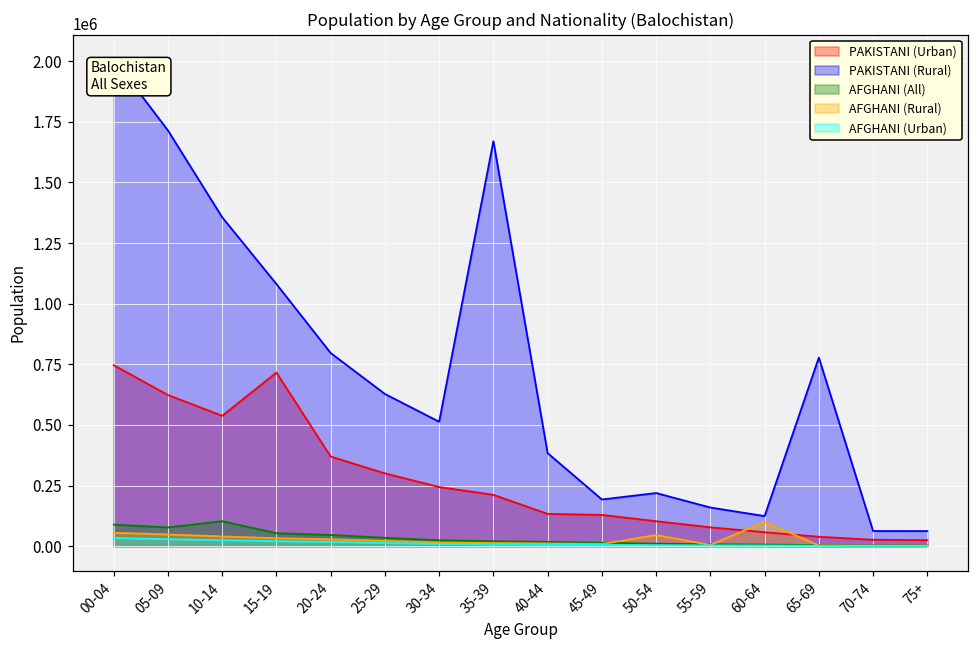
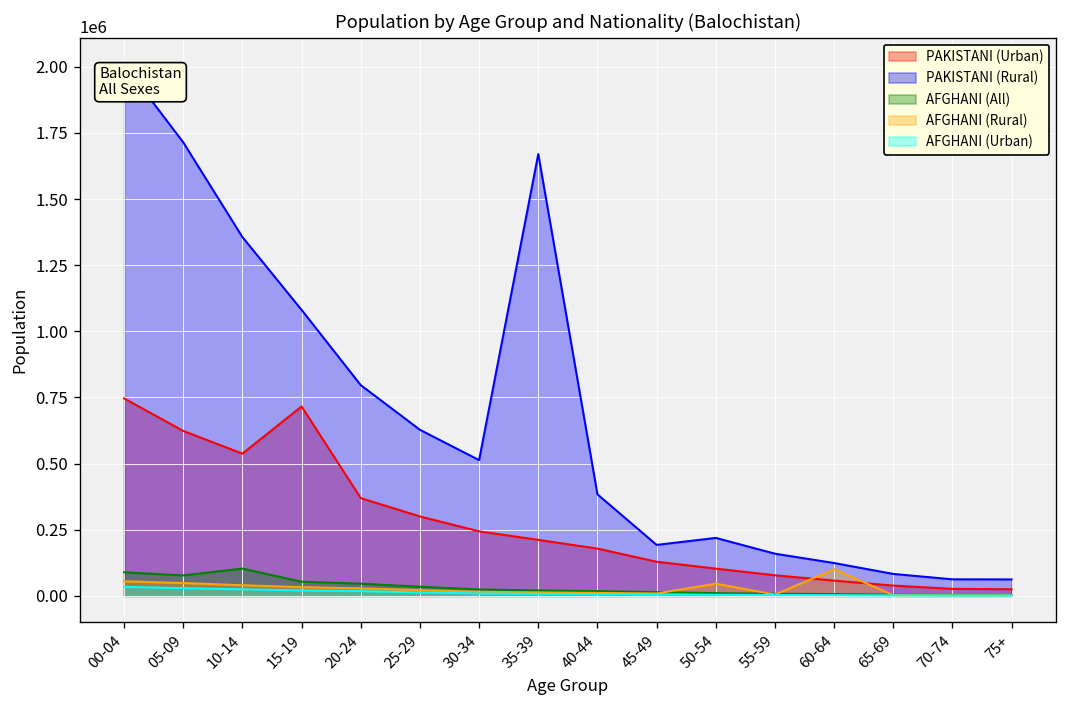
  {
    "PAKISTANI (Urban)": {
      "00-04": 750000,
      "05-09": 620000,
      "10-14": 540000,
      "15-19": 720000,
      "20-24": 370000,
      "25-29": 300000,
      "30-34": 240000,
      "35-39": 210000,
-     "40-44": 130000,
+     "40-44": 180000,
      "45-49": 130000,
      "50-54": 100000,
      "55-59": 80000,
      "60-64": 60000,
      "65-69": 40000,
      "70-74": 30000,
      "75+": 20000
    },
    "PAKISTANI (Rural)": {
      "05-09": 1710000,
      "10-14": 1360000,
      "15-19": 1080000,
      "20-24": 800000,
      "25-29": 630000,
      "30-34": 510000,
      "35-39": 1670000,
      "40-44": 380000,
      "45-49": 190000,
      "50-54": 220000,
      "55-59": 160000,
      "60-64": 120000,
-     "65-69": 780000,
+     "65-69": 80000,
      "70-74": 60000,
      "75+": 60000
    },
    "AFGHANI (All)": {
      "00-04": 90000,
      "05-09": 80000,
      "10-14": 100000,
      "15-19": 50000,
      "20-24": 50000,
      "25-29": 30000
    },
    "AFGHANI (Rural)": {
      "00-04": 50000,
      "05-09": 50000,
      "10-14": 40000,
      "15-19": 30000,
      "50-54": 50000,
      "60-64": 100000
    },
    "AFGHANI (Urban)": {
      "00-04": 30000,
      "05-09": 30000,
      "10-14": 20000,
      "15-19": 20000
    }
  }
